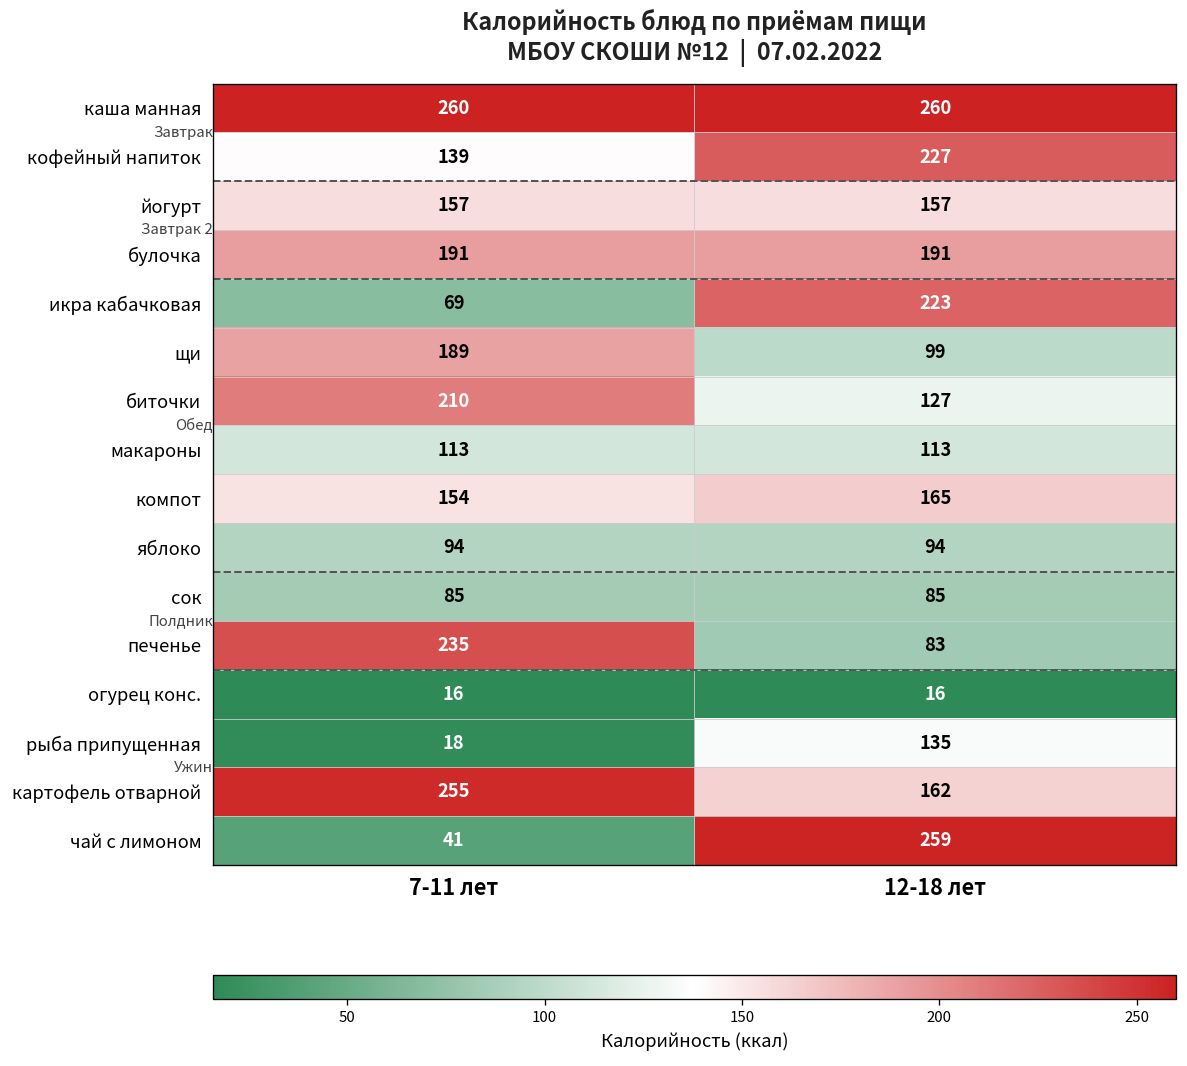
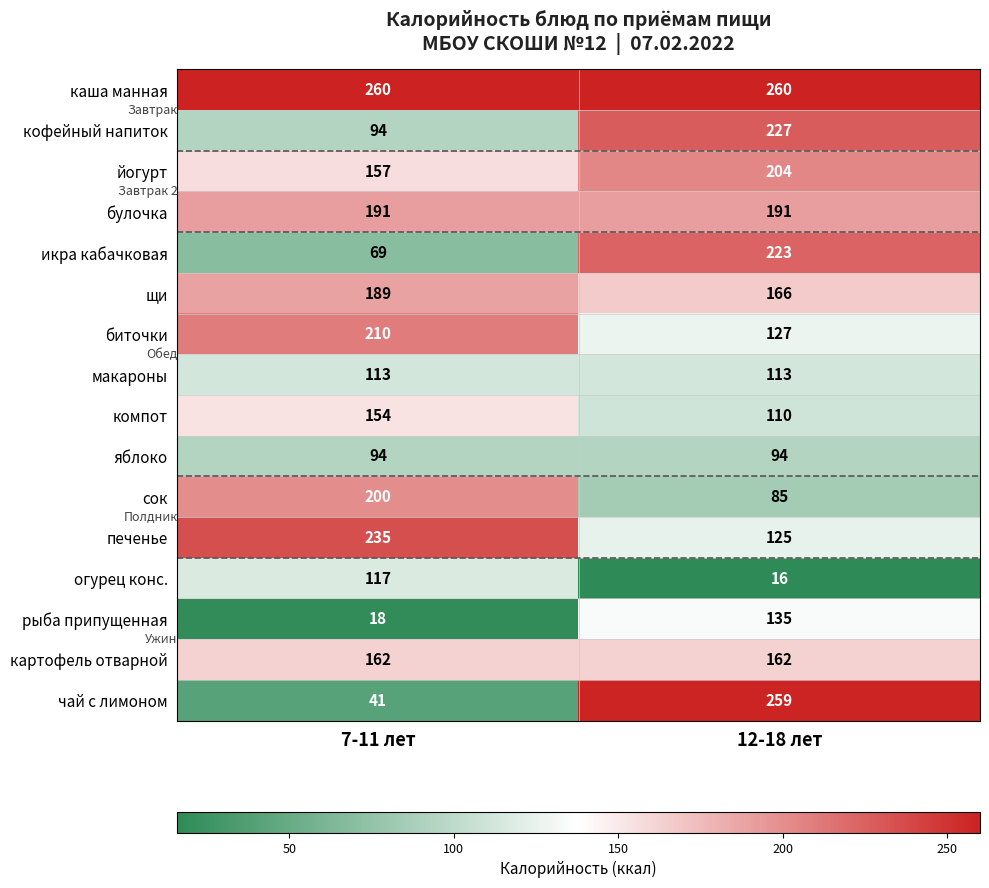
  {
    "каша манная": {
      "7-11 лет": 260,
      "12-18 лет": 260
    },
    "кофейный напиток": {
-     "7-11 лет": 139,
+     "7-11 лет": 94,
      "12-18 лет": 227
    },
    "йогурт": {
      "7-11 лет": 157,
-     "12-18 лет": 157
+     "12-18 лет": 204
    },
    "булочка": {
      "7-11 лет": 191,
      "12-18 лет": 191
    },
    "икра кабачковая": {
      "7-11 лет": 69,
      "12-18 лет": 223
    },
    "щи": {
      "7-11 лет": 189,
-     "12-18 лет": 99
+     "12-18 лет": 166
    },
    "биточки": {
      "7-11 лет": 210,
      "12-18 лет": 127
    },
    "макароны": {
      "7-11 лет": 113,
      "12-18 лет": 113
    },
    "компот": {
      "7-11 лет": 154,
-     "12-18 лет": 165
+     "12-18 лет": 110
    },
    "яблоко": {
      "7-11 лет": 94,
      "12-18 лет": 94
    },
    "сок": {
-     "7-11 лет": 85,
+     "7-11 лет": 200,
      "12-18 лет": 85
    },
    "печенье": {
      "7-11 лет": 235,
-     "12-18 лет": 83
+     "12-18 лет": 125
    },
    "огурец конс.": {
-     "7-11 лет": 16,
+     "7-11 лет": 117,
      "12-18 лет": 16
    },
    "рыба припущенная": {
      "7-11 лет": 18,
      "12-18 лет": 135
    },
    "картофель отварной": {
-     "7-11 лет": 255,
+     "7-11 лет": 162,
      "12-18 лет": 162
    },
    "чай с лимоном": {
      "7-11 лет": 41,
      "12-18 лет": 259
    }
  }
